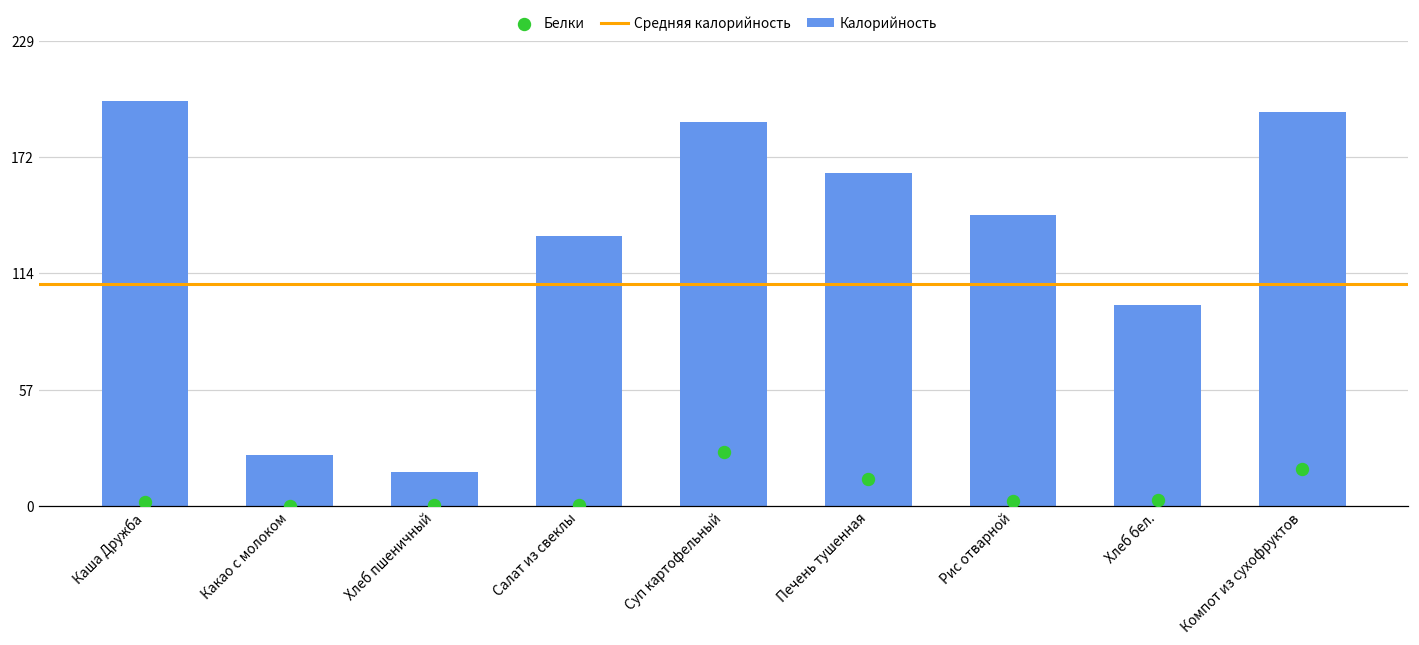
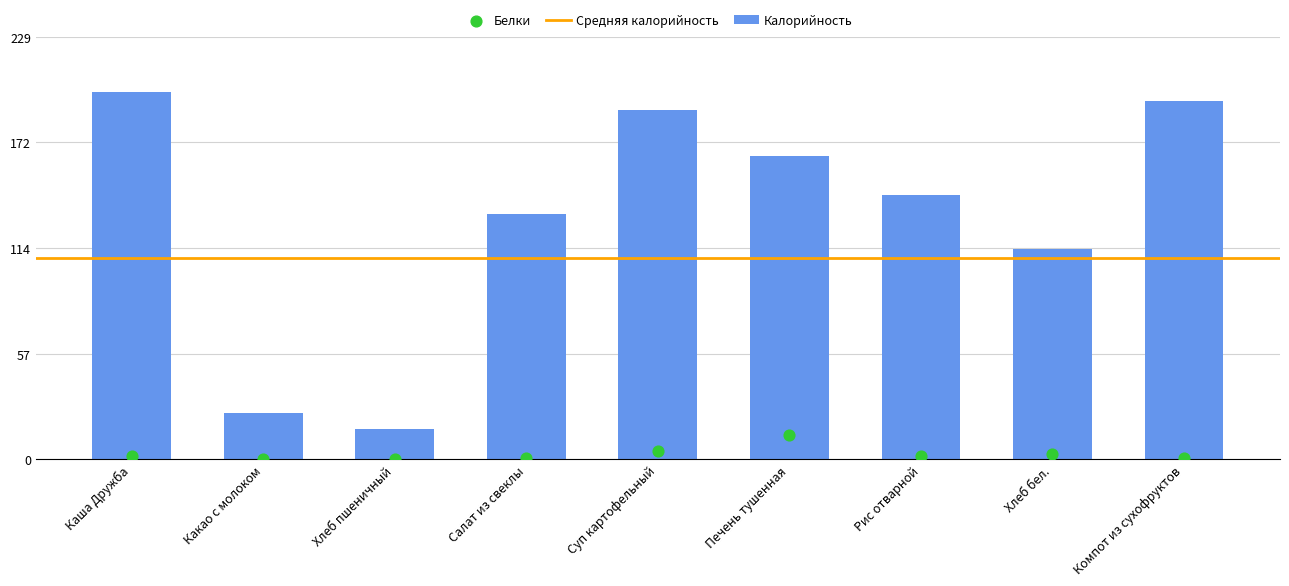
  {
    "Калорийность": {
      "Каша Дружба": 199,
      "Какао с молоком": 25,
      "Хлеб пшеничный": 16,
      "Салат из свеклы": 133,
      "Суп картофельный": 189,
      "Печень тушенная": 164,
      "Рис отварной": 143,
-     "Хлеб бел.": 99,
+     "Хлеб бел.": 114,
      "Компот из сухофруктов": 194
    },
    "Белки": {
-     "Суп картофельный": 26,
-     "Компот из сухофруктов": 18
+     "Суп картофельный": 5,
+     "Компот из сухофруктов": 1
    }
  }
